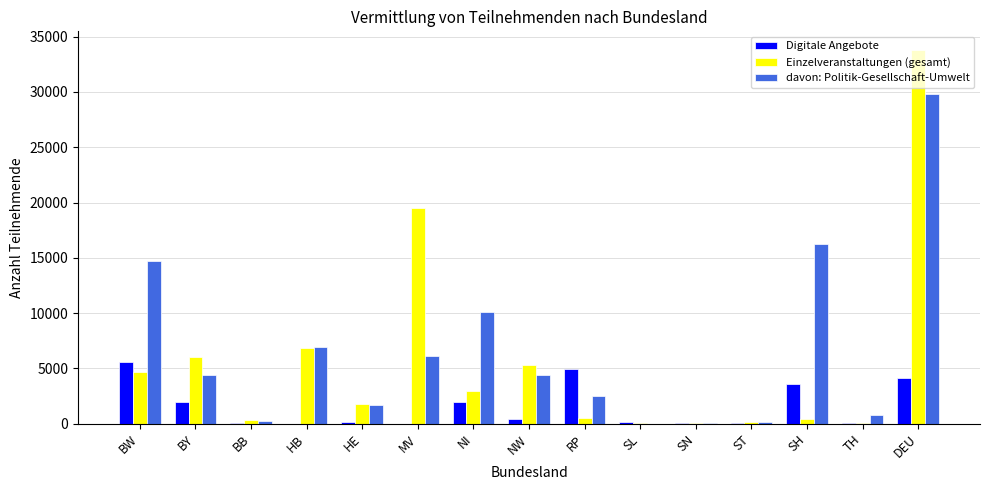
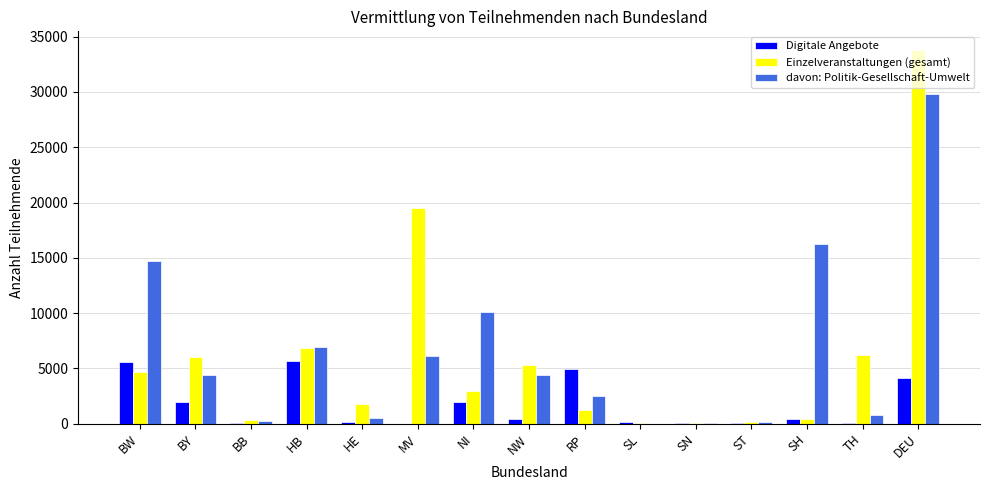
  {
    "Digitale Angebote": {
      "BW": 5600,
      "BY": 1900,
-     "HB": 0,
+     "HB": 5700,
      "NI": 2000,
      "NW": 500,
      "RP": 4900,
-     "SH": 3600,
+     "SH": 400,
      "DEU": 4100
    },
    "Einzelveranstaltungen (gesamt)": {
      "BW": 4700,
      "BY": 6000,
      "BB": 300,
      "HB": 6900,
      "HE": 1800,
      "MV": 19500,
      "NI": 3000,
      "NW": 5300,
-     "RP": 500,
+     "RP": 1300,
      "SH": 400,
-     "TH": 100
+     "TH": 6200
    },
    "davon: Politik-Gesellschaft-Umwelt": {
      "BW": 14700,
      "BY": 4400,
      "BB": 300,
      "HB": 6900,
-     "HE": 1700,
+     "HE": 500,
      "MV": 6100,
      "NI": 10100,
      "NW": 4400,
      "RP": 2500,
      "SH": 16200,
      "TH": 800,
      "DEU": 29800
    }
  }
